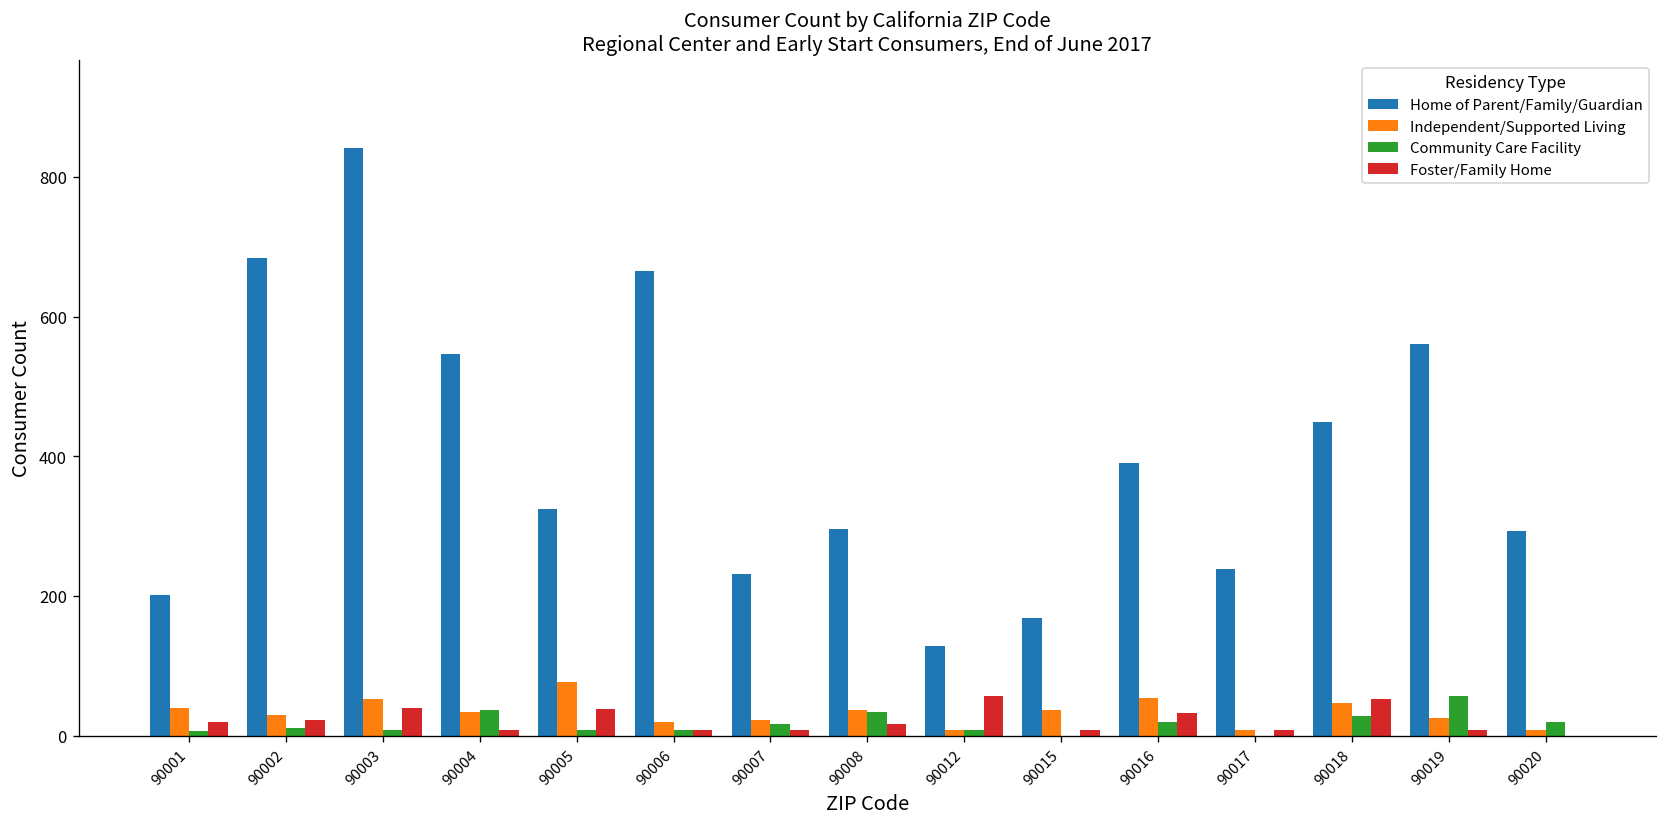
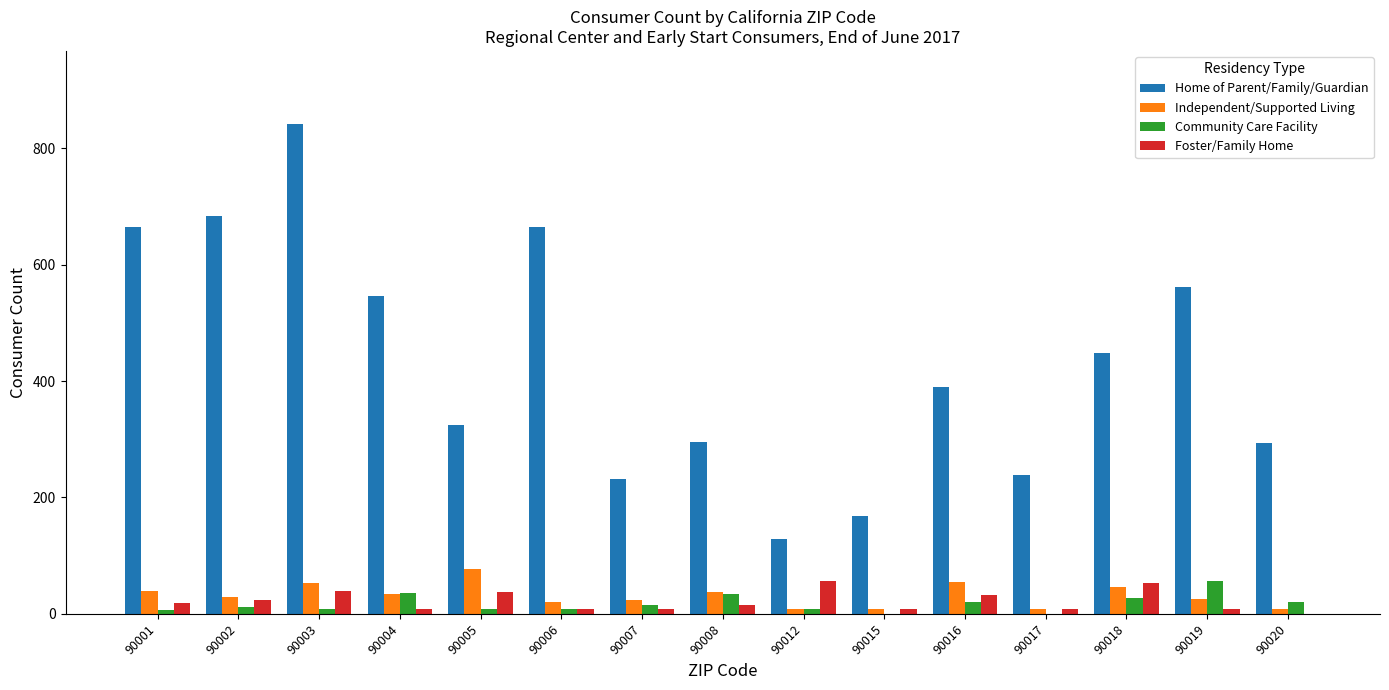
  {
    "Home of Parent/Family/Guardian": {
-     "90001": 200,
+     "90001": 670,
      "90002": 680,
      "90003": 840,
      "90004": 550,
      "90005": 320,
      "90006": 670,
      "90007": 230,
      "90008": 300,
      "90012": 130,
      "90015": 170,
      "90016": 390,
      "90017": 240,
      "90018": 450,
      "90019": 560,
      "90020": 290
    },
    "Independent/Supported Living": {
      "90001": 40,
      "90002": 30,
      "90003": 50,
      "90004": 30,
      "90005": 80,
      "90006": 20,
      "90007": 20,
      "90008": 40,
      "90012": 10,
-     "90015": 40,
+     "90015": 10,
      "90016": 50,
      "90017": 10,
      "90018": 50,
      "90019": 30,
      "90020": 10
    },
    "Community Care Facility": {
      "90001": 10,
      "90002": 10,
      "90003": 10,
      "90004": 40,
      "90005": 10,
      "90006": 10,
      "90007": 20,
      "90008": 30,
      "90012": 10,
      "90015": 0,
      "90016": 20,
      "90017": 0,
      "90018": 30,
      "90019": 60,
      "90020": 20
    },
    "Foster/Family Home": {
      "90001": 20,
      "90002": 20,
      "90003": 40,
      "90004": 10,
      "90005": 40,
      "90006": 10,
      "90007": 10,
      "90008": 20,
      "90012": 60,
      "90015": 10,
      "90016": 30,
      "90017": 10,
      "90018": 50,
      "90019": 10,
      "90020": 0
    }
  }
